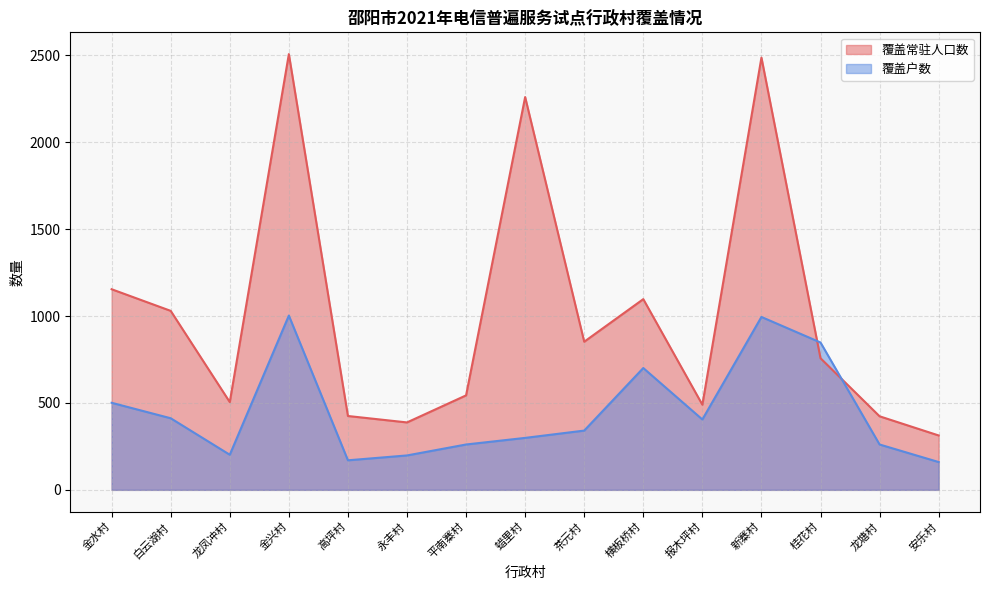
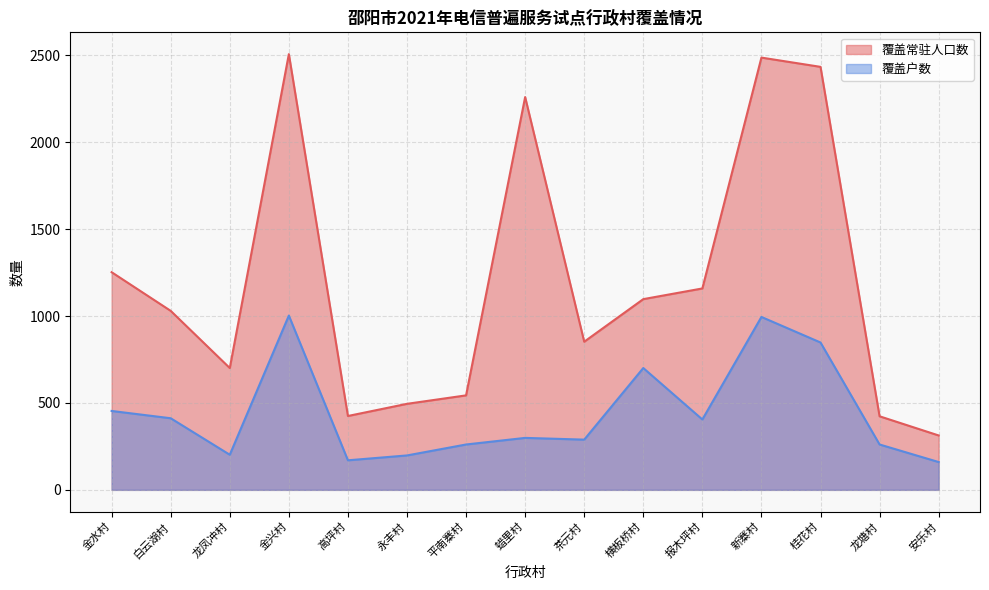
  {
    "覆盖常驻人口数": {
-     "金水村": 1150,
+     "金水村": 1250,
      "白云湖村": 1030,
-     "龙凤冲村": 510,
+     "龙凤冲村": 700,
      "金兴村": 2510,
      "高坪村": 430,
-     "永丰村": 390,
+     "永丰村": 500,
      "平南寨村": 540,
      "蜡里村": 2260,
      "茶元村": 850,
      "横板桥村": 1100,
-     "报木坪村": 490,
+     "报木坪村": 1160,
      "新寨村": 2490,
-     "桂花村": 760,
+     "桂花村": 2430,
      "龙塘村": 420,
      "安乐村": 310
    },
    "覆盖户数": {
-     "金水村": 500,
+     "金水村": 450,
      "白云湖村": 410,
      "龙凤冲村": 200,
      "金兴村": 1000,
      "高坪村": 170,
      "永丰村": 200,
      "平南寨村": 260,
      "蜡里村": 300,
-     "茶元村": 340,
+     "茶元村": 290,
      "横板桥村": 700,
      "报木坪村": 410,
      "新寨村": 1000,
      "桂花村": 850,
      "龙塘村": 260,
      "安乐村": 160
    }
  }
